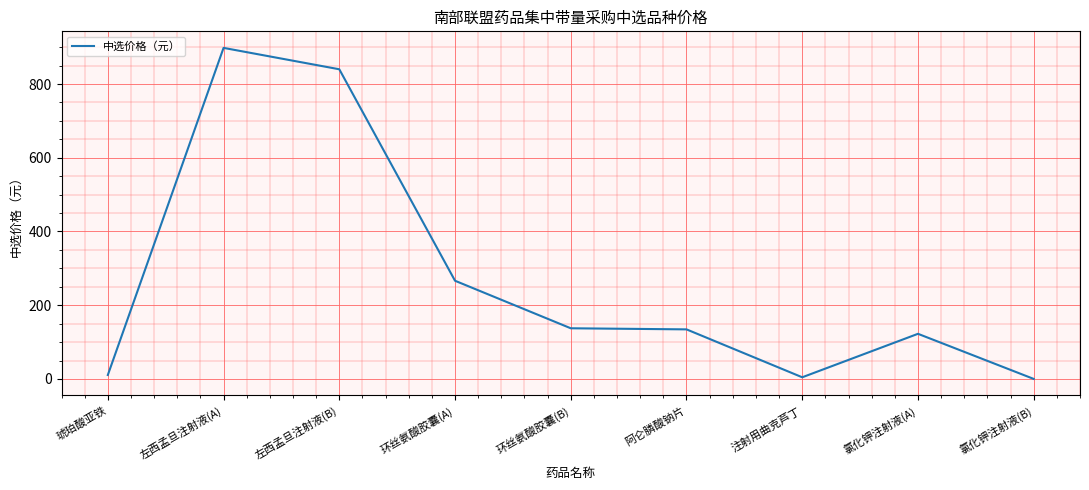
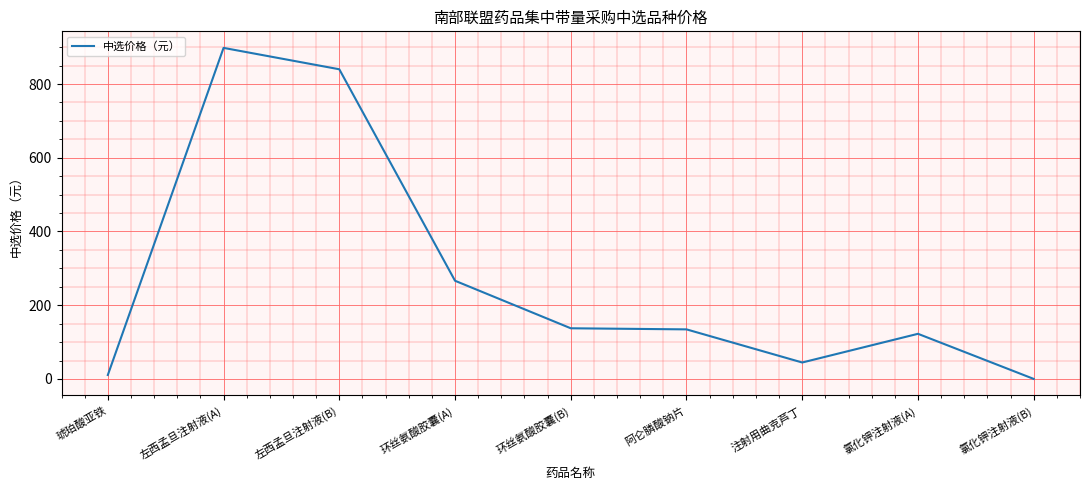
  {
    "琥珀酸亚铁": 10,
    "左西孟旦注射液(A)": 900,
    "左西孟旦注射液(B)": 840,
    "环丝氨酸胶囊(A)": 270,
    "环丝氨酸胶囊(B)": 140,
    "阿仑膦酸钠片": 130,
-   "注射用曲克芦丁": 0,
+   "注射用曲克芦丁": 40,
    "氯化钾注射液(A)": 120,
    "氯化钾注射液(B)": 0
  }
